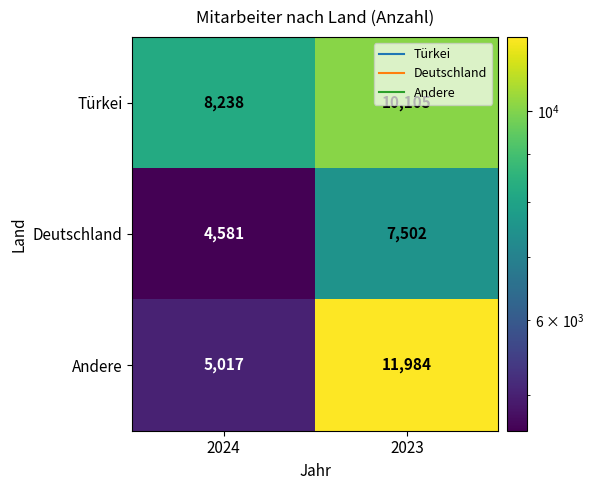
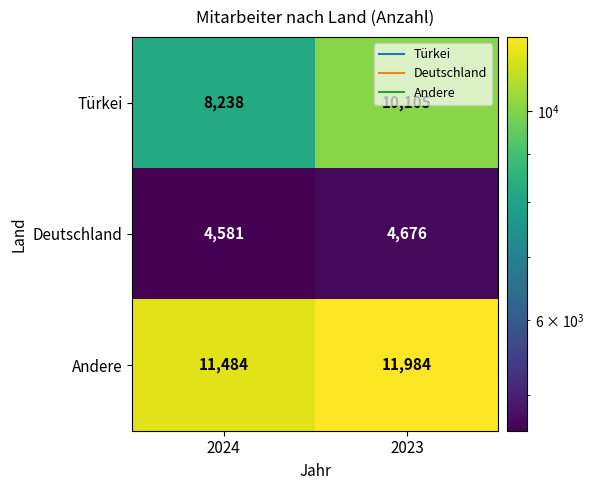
  {
    "Türkei": {
      "2024": "8,238"
    },
    "Deutschland": {
      "2024": "4,581",
-     "2023": "7,502"
+     "2023": "4,676"
    },
    "Andere": {
-     "2024": "5,017",
+     "2024": "11,484",
      "2023": "11,984"
    }
  }
